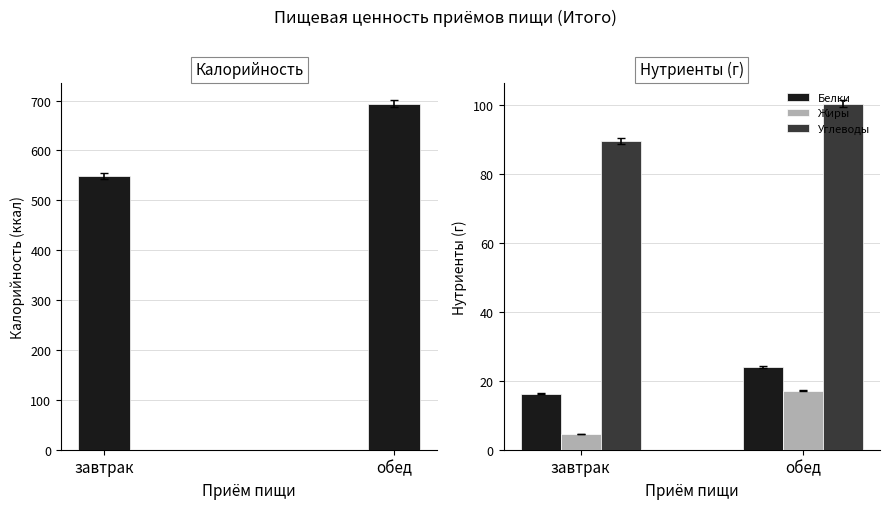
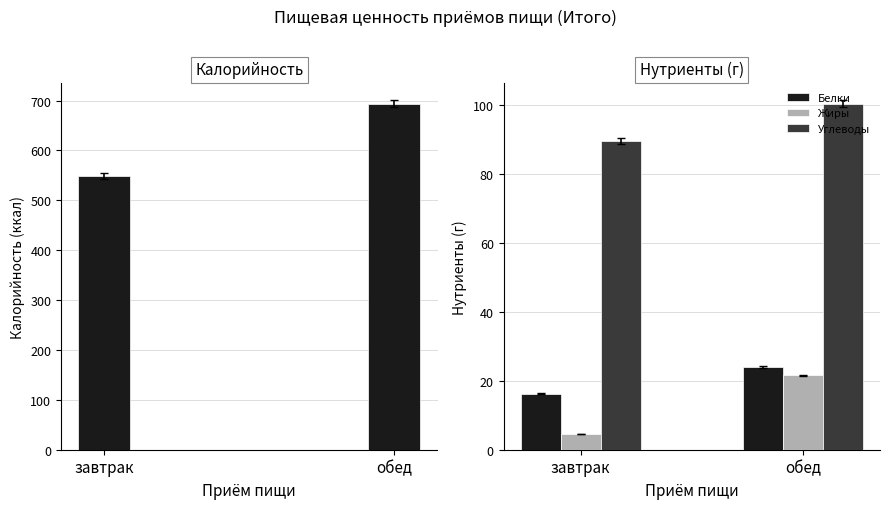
  {
    "Нутриенты (г)": {
      "Жиры": {
        "завтрак": 5,
-       "обед": 17
+       "обед": 22
      }
    }
  }
